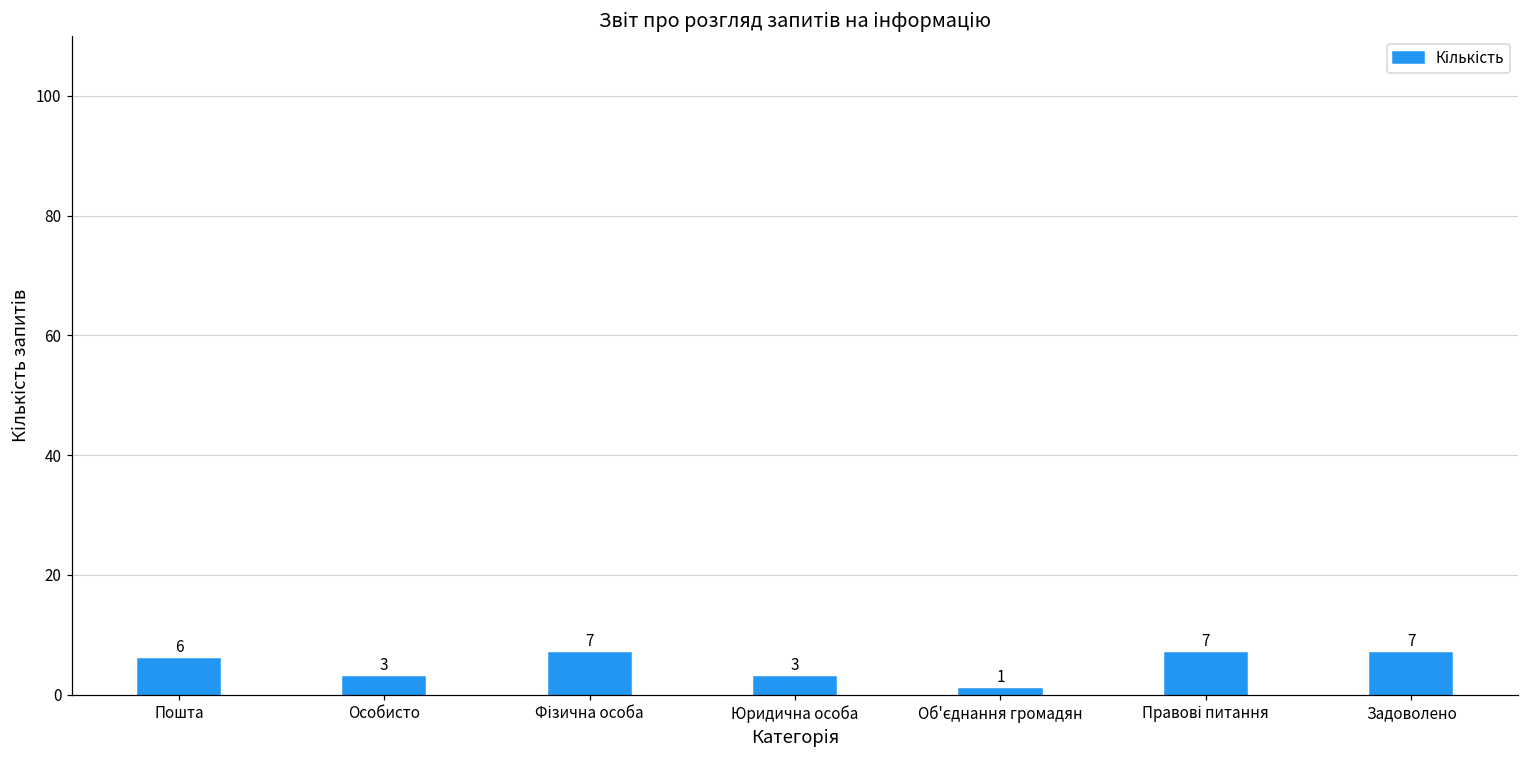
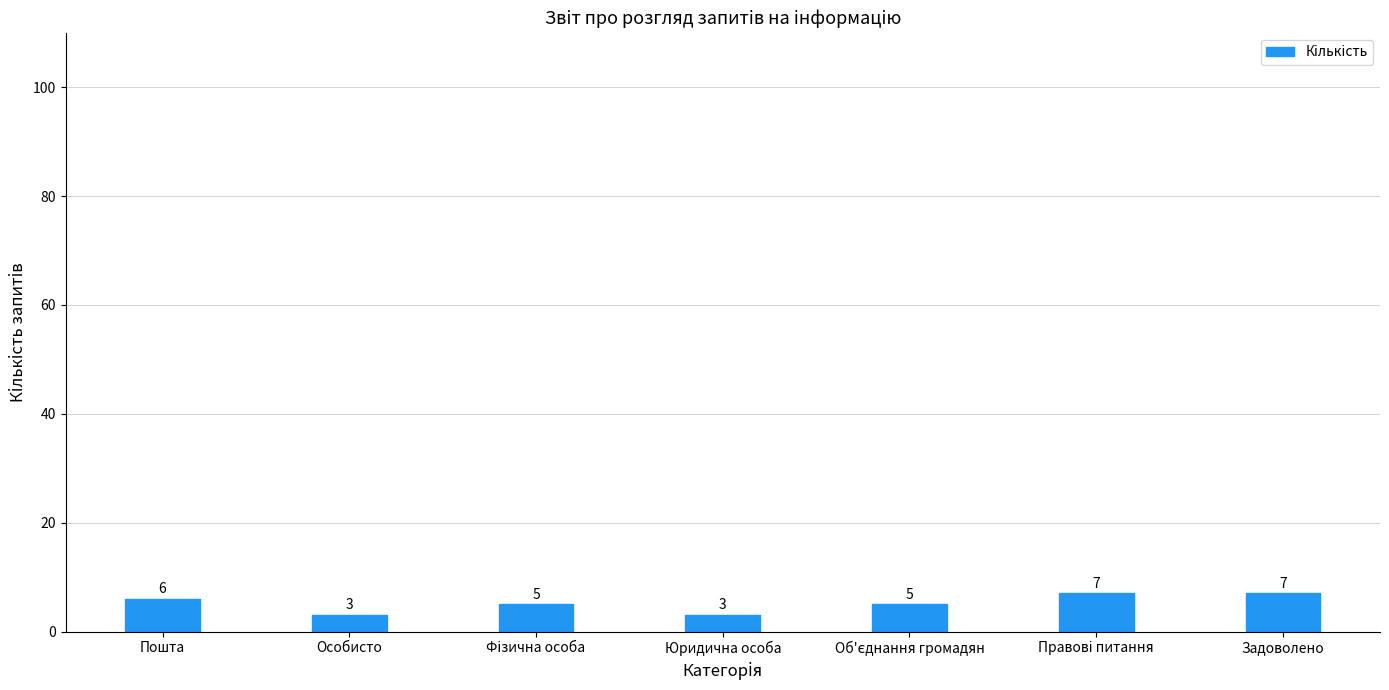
  {
    "Пошта": 6,
    "Особисто": 3,
-   "Фізична особа": 7,
+   "Фізична особа": 5,
    "Юридична особа": 3,
-   "Об'єднання громадян": 1,
+   "Об'єднання громадян": 5,
    "Правові питання": 7,
    "Задоволено": 7
  }
